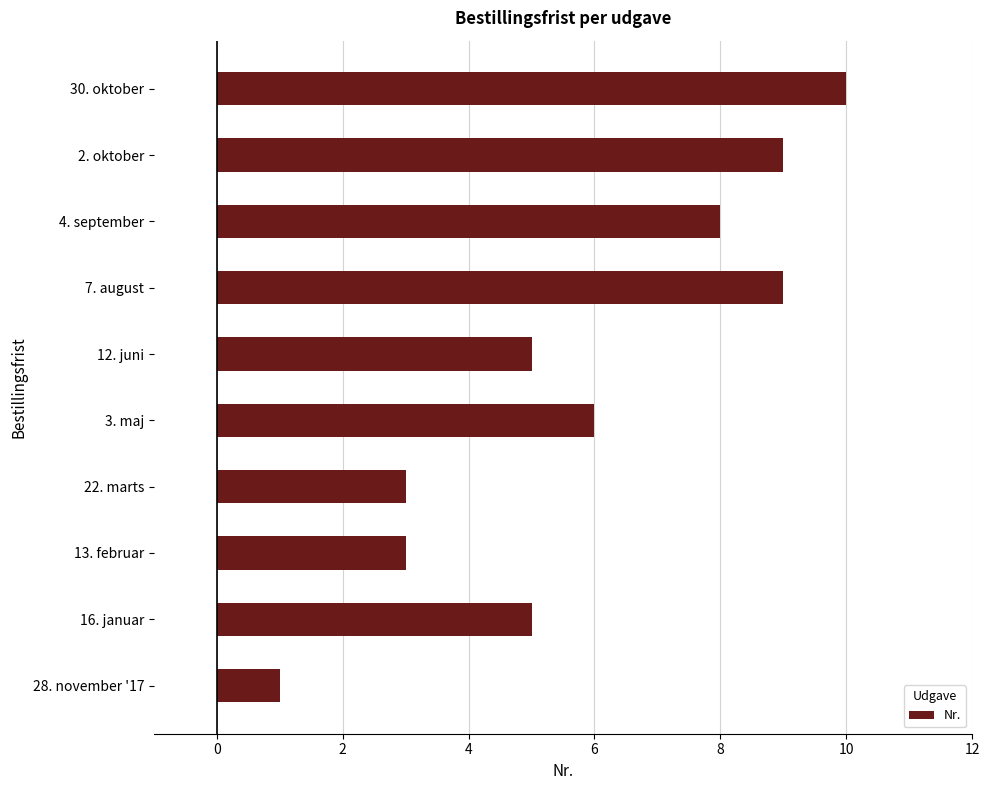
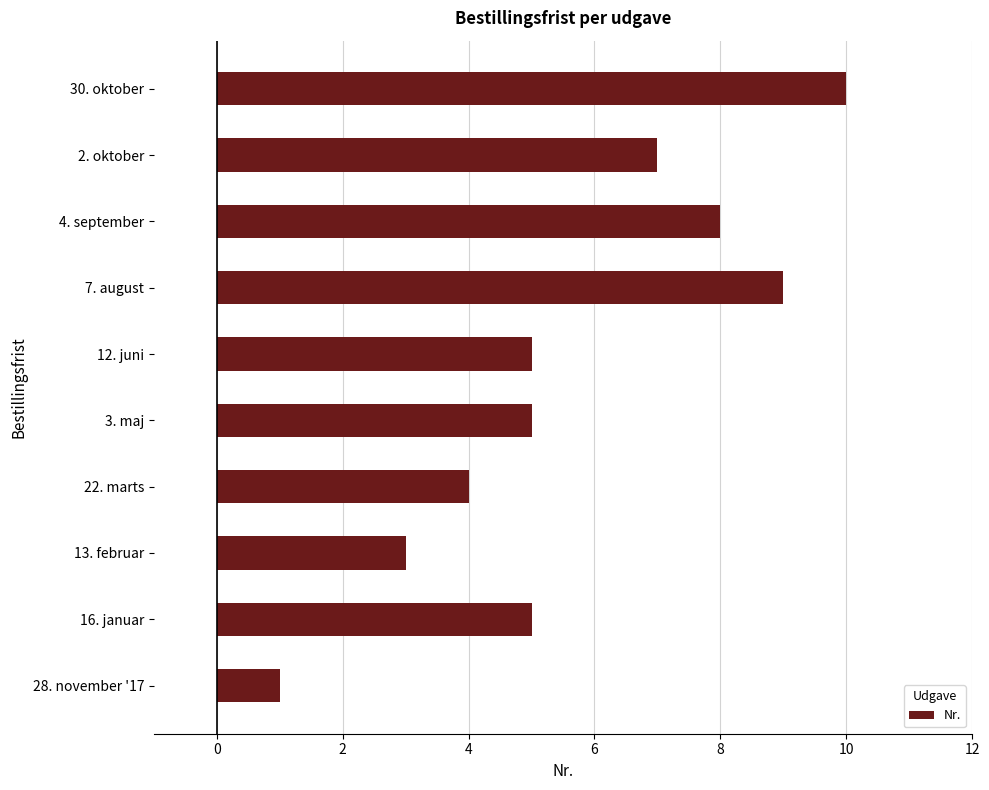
  {
    "30. oktober": 10,
-   "2. oktober": 9,
+   "2. oktober": 7,
    "4. september": 8,
    "7. august": 9,
    "12. juni": 5,
-   "3. maj": 6,
-   "22. marts": 3,
+   "3. maj": 5,
+   "22. marts": 4,
    "13. februar": 3,
    "16. januar": 5,
    "28. november '17": 1
  }
